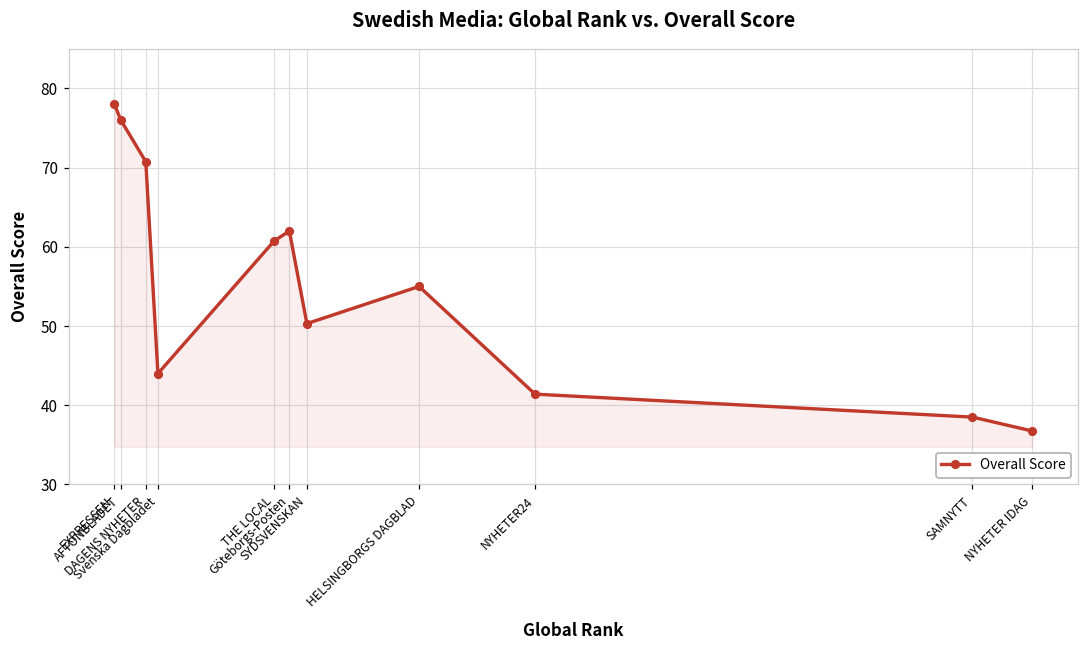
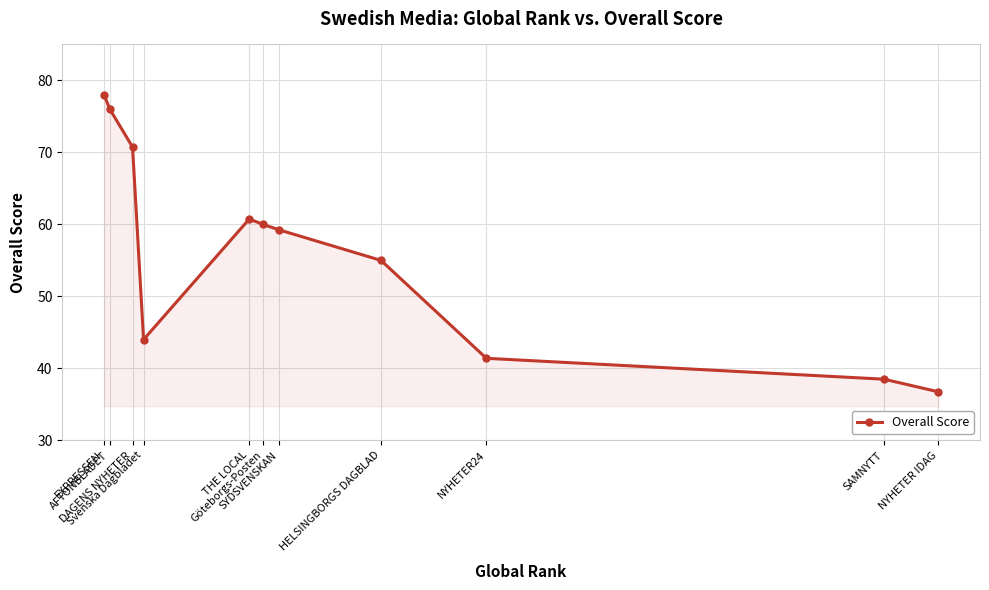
  {
    "EXPRESSEN": 78,
    "AFTONBLADET": 76,
    "DAGENS NYHETER": 71,
    "Svenska Dagbladet": 44,
    "THE LOCAL": 61,
-   "Göteborgs-Posten": 62,
-   "SYDSVENSKAN": 50,
+   "Göteborgs-Posten": 60,
+   "SYDSVENSKAN": 59,
    "HELSINGBORGS DAGBLAD": 55,
    "NYHETER24": 41,
    "SAMNYTT": 39,
    "NYHETER IDAG": 37
  }
